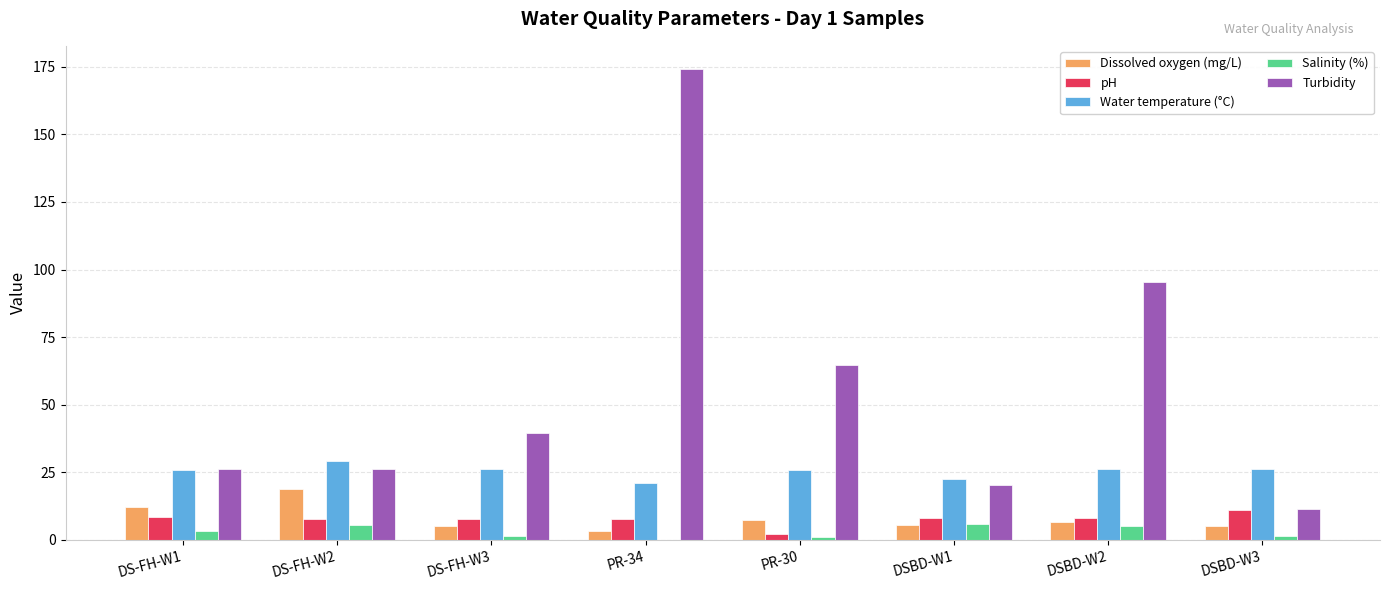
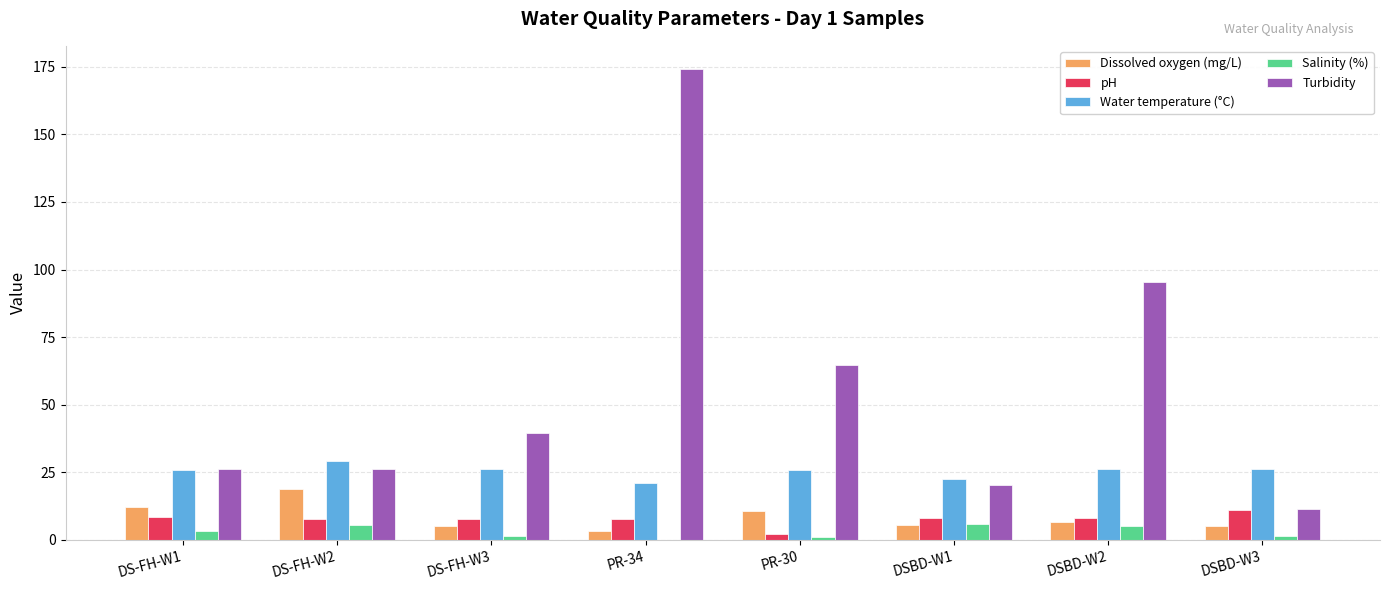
  {
    "Dissolved oxygen (mg/L)": {
      "DS-FH-W1": 12,
      "DS-FH-W2": 19,
      "DS-FH-W3": 5,
      "PR-34": 3,
-     "PR-30": 8,
+     "PR-30": 11,
      "DSBD-W1": 5,
      "DSBD-W2": 7,
      "DSBD-W3": 5
    },
    "pH": {
      "DS-FH-W1": 8,
      "DS-FH-W2": 8,
      "DS-FH-W3": 8,
      "PR-34": 8,
      "PR-30": 2,
      "DSBD-W1": 8,
      "DSBD-W2": 8,
      "DSBD-W3": 11
    },
    "Water temperature (°C)": {
      "DS-FH-W1": 26,
      "DS-FH-W2": 29,
      "DS-FH-W3": 26,
      "PR-34": 21,
      "PR-30": 26,
      "DSBD-W1": 22,
      "DSBD-W2": 26,
      "DSBD-W3": 26
    },
    "Salinity (%)": {
      "DS-FH-W1": 3,
      "DS-FH-W2": 6,
      "DS-FH-W3": 2,
      "PR-34": 0,
      "PR-30": 1,
      "DSBD-W1": 6,
      "DSBD-W2": 5,
      "DSBD-W3": 1
    },
    "Turbidity": {
      "DS-FH-W1": 26,
      "DS-FH-W2": 26,
      "DS-FH-W3": 40,
      "PR-34": 174,
      "PR-30": 65,
      "DSBD-W1": 21,
      "DSBD-W2": 95,
      "DSBD-W3": 11
    }
  }
